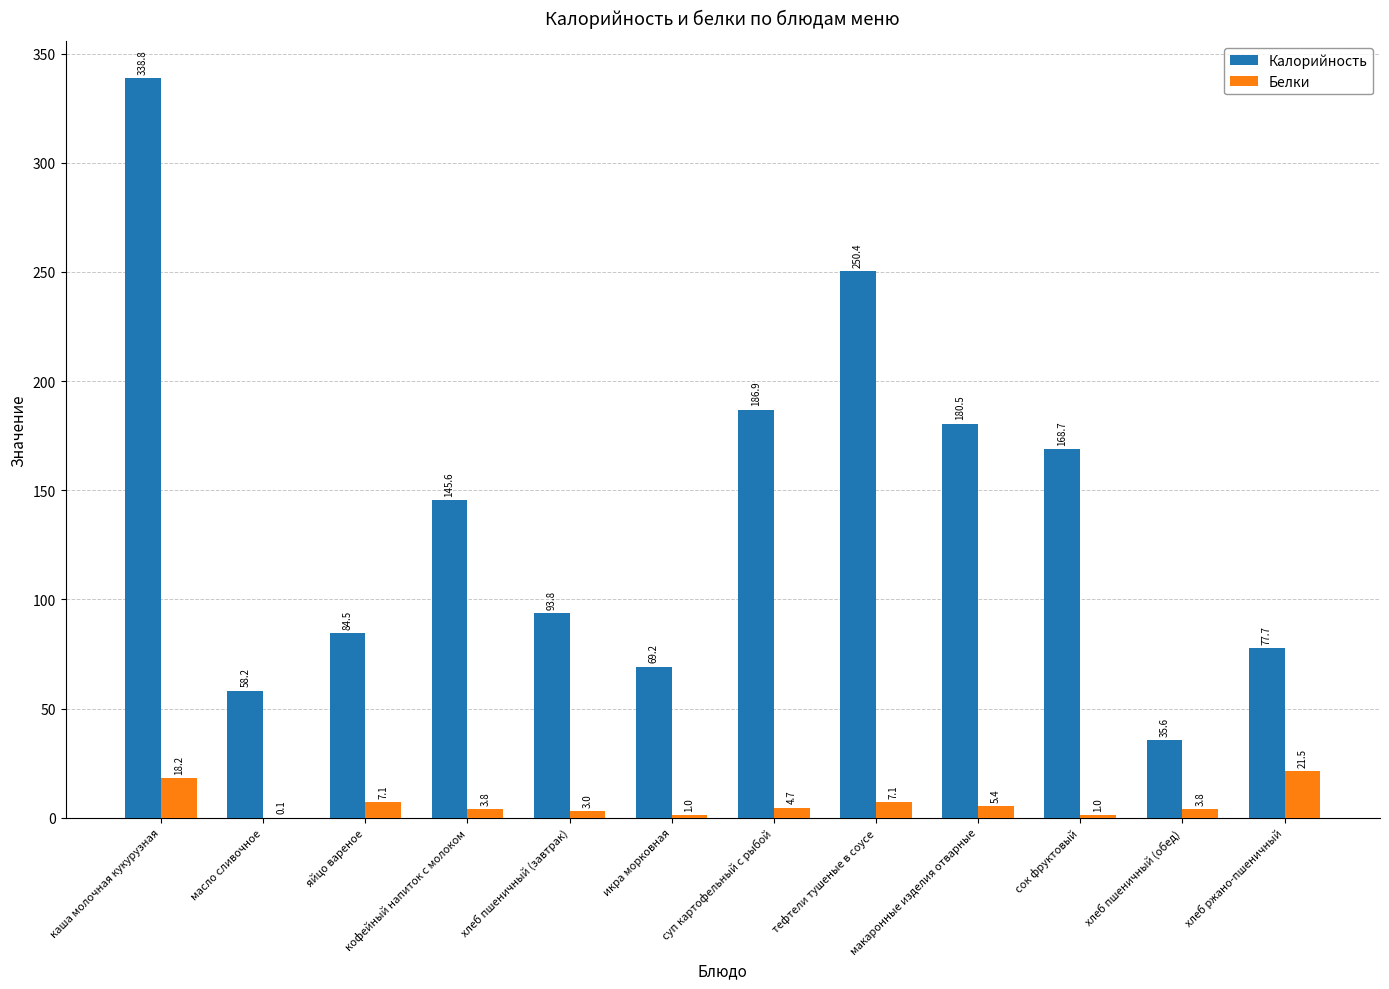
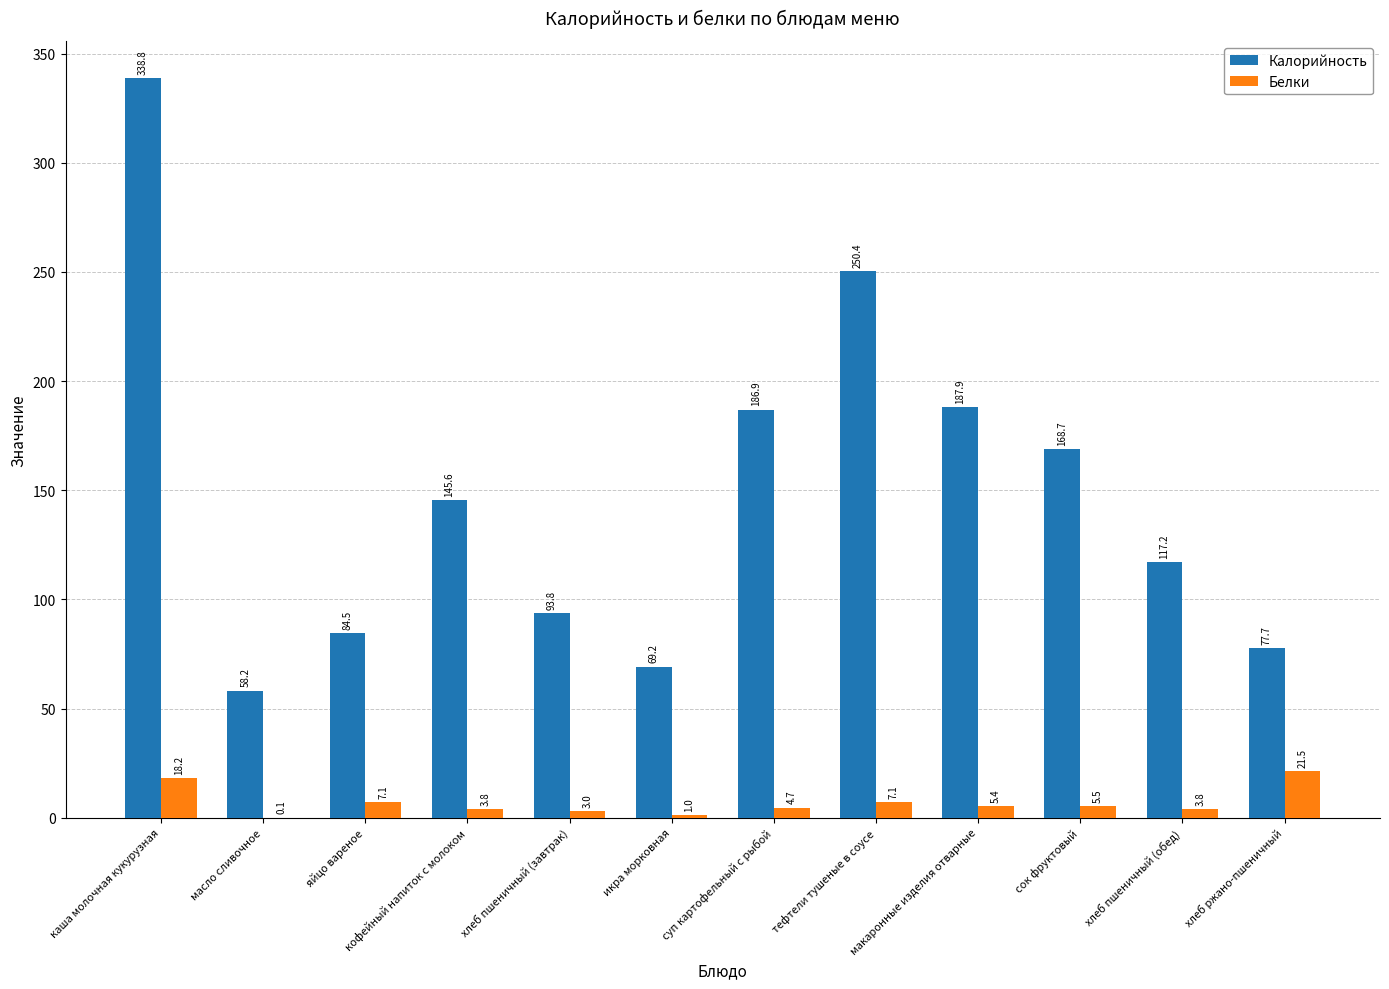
  {
    "Калорийность": {
      "каша молочная кукурузная": 338.8,
      "масло сливочное": 58.2,
      "яйцо вареное": 84.5,
      "кофейный напиток с молоком": 145.6,
      "хлеб пшеничный (завтрак)": 93.8,
      "икра морковная": 69.2,
      "суп картофельный с рыбой": 186.9,
      "тефтели тушеные в соусе": 250.4,
-     "макаронные изделия отварные": 180.5,
+     "макаронные изделия отварные": 187.9,
      "сок фруктовый": 168.7,
-     "хлеб пшеничный (обед)": 35.6,
+     "хлеб пшеничный (обед)": 117.2,
      "хлеб ржано-пшеничный": 77.7
    },
    "Белки": {
      "каша молочная кукурузная": 18.2,
      "масло сливочное": 0.1,
      "яйцо вареное": 7.1,
      "кофейный напиток с молоком": 3.8,
      "хлеб пшеничный (завтрак)": 3.0,
      "икра морковная": 1.0,
      "суп картофельный с рыбой": 4.7,
      "тефтели тушеные в соусе": 7.1,
      "макаронные изделия отварные": 5.4,
-     "сок фруктовый": 1.0,
+     "сок фруктовый": 5.5,
      "хлеб пшеничный (обед)": 3.8,
      "хлеб ржано-пшеничный": 21.5
    }
  }
